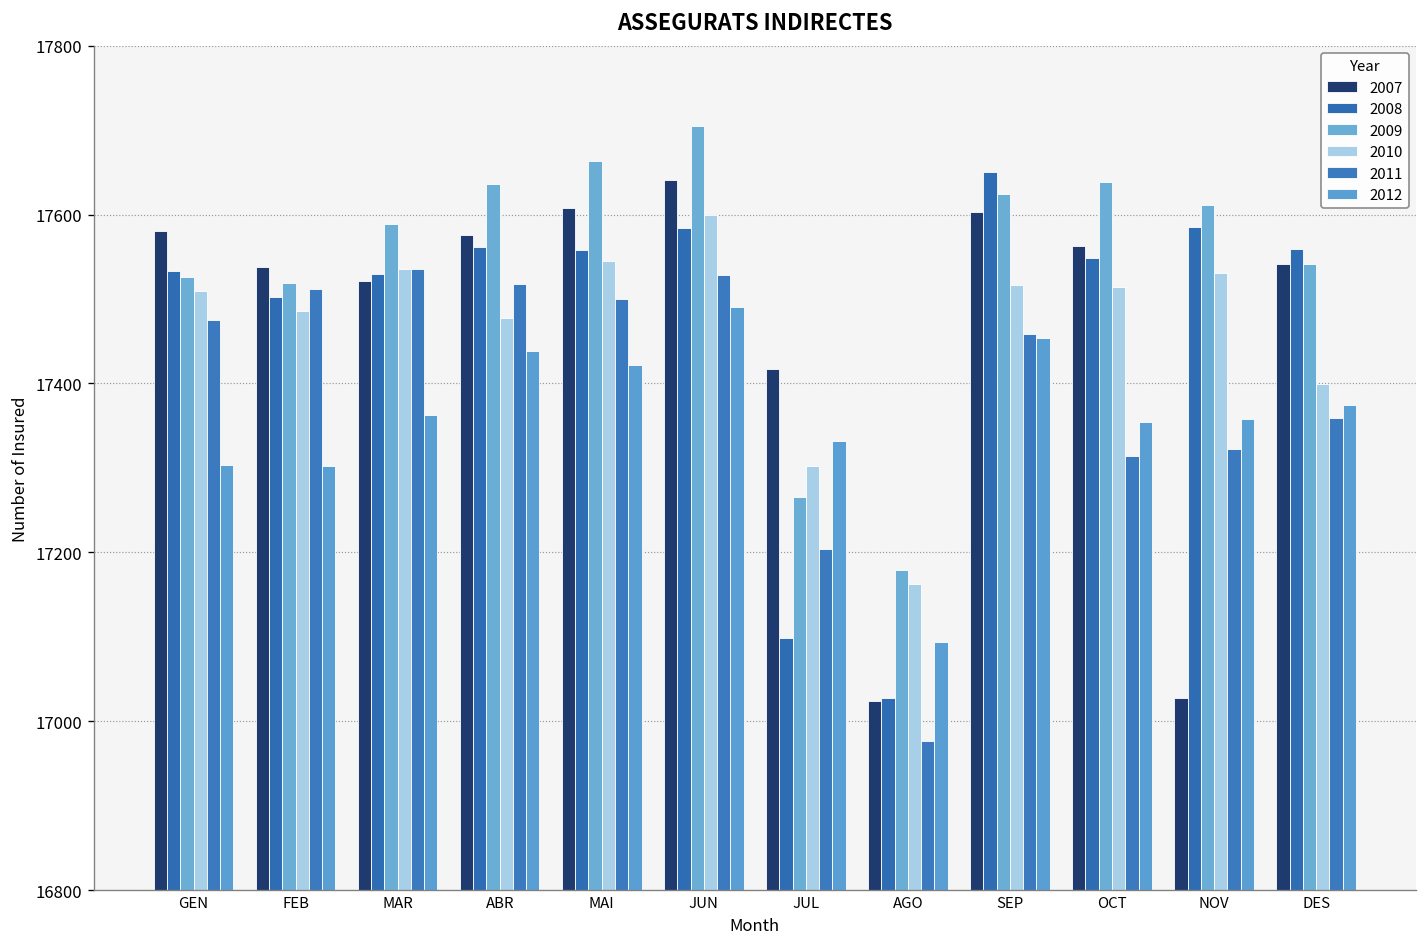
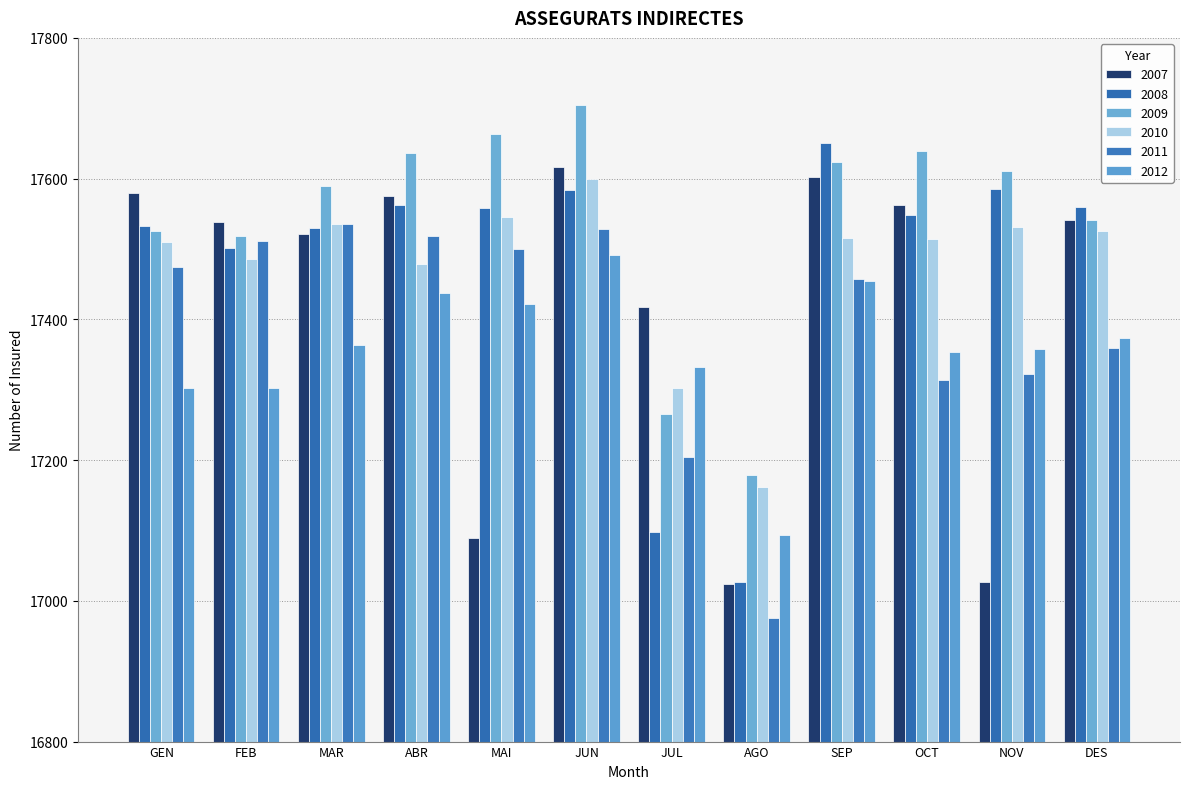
  {
    "2007": {
      "GEN": 17580,
      "FEB": 17540,
      "MAR": 17520,
      "ABR": 17580,
-     "MAI": 17610,
-     "JUN": 17640,
+     "MAI": 17090,
+     "JUN": 17620,
      "JUL": 17420,
      "AGO": 17020,
      "SEP": 17600,
      "OCT": 17560,
      "NOV": 17030,
      "DES": 17540
    },
    "2010": {
      "GEN": 17510,
      "FEB": 17490,
      "MAR": 17540,
      "ABR": 17480,
      "MAI": 17550,
      "JUN": 17600,
      "JUL": 17300,
      "AGO": 17160,
      "SEP": 17520,
      "OCT": 17510,
      "NOV": 17530,
-     "DES": 17400
+     "DES": 17530
    }
  }
